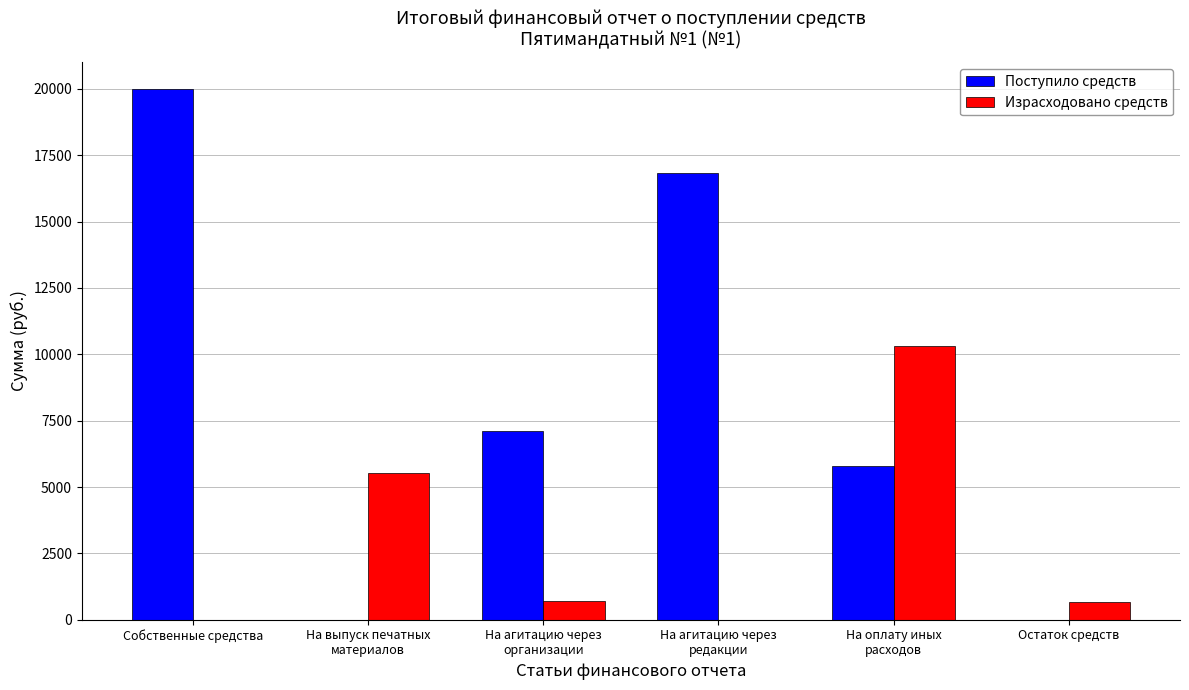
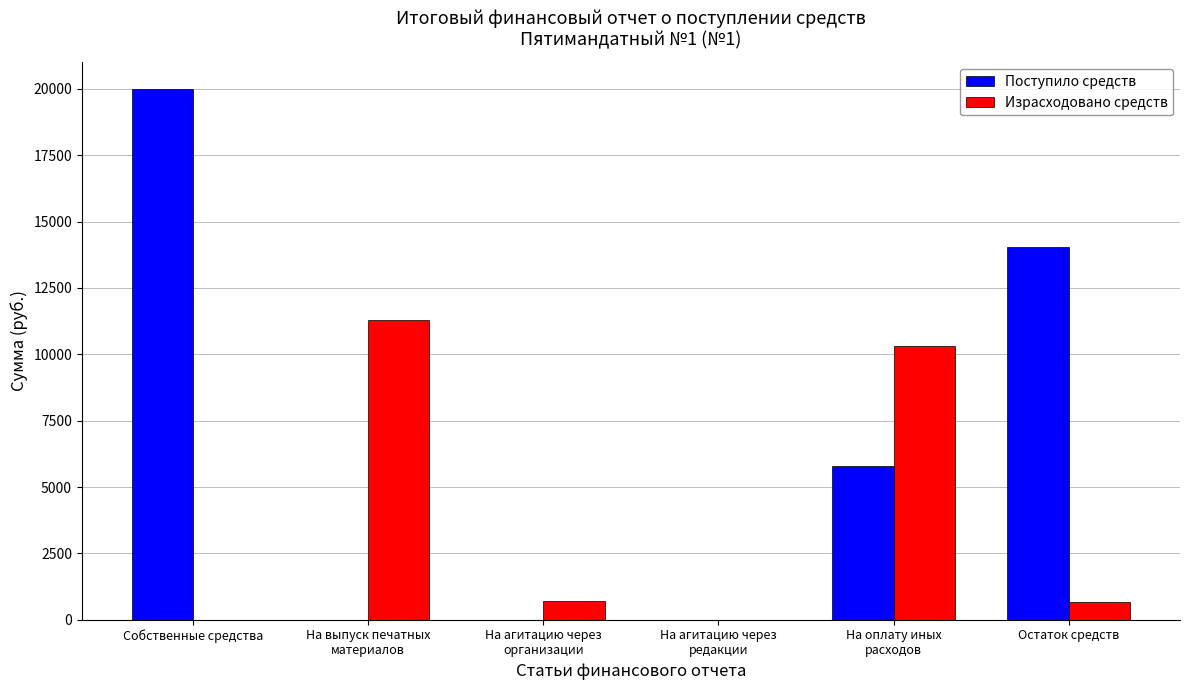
  {
    "Поступило средств": {
      "Собственные средства": 20000,
      "На выпуск печатных материалов": 0,
-     "На агитацию через организации": 7100,
-     "На агитацию через редакции": 16800,
+     "На агитацию через организации": 0,
+     "На агитацию через редакции": 0,
      "На оплату иных расходов": 5800,
-     "Остаток средств": 0
+     "Остаток средств": 14000
    },
    "Израсходовано средств": {
      "Собственные средства": 0,
-     "На выпуск печатных материалов": 5500,
+     "На выпуск печатных материалов": 11300,
      "На агитацию через организации": 700,
      "На агитацию через редакции": 0,
      "На оплату иных расходов": 10300,
      "Остаток средств": 700
    }
  }
